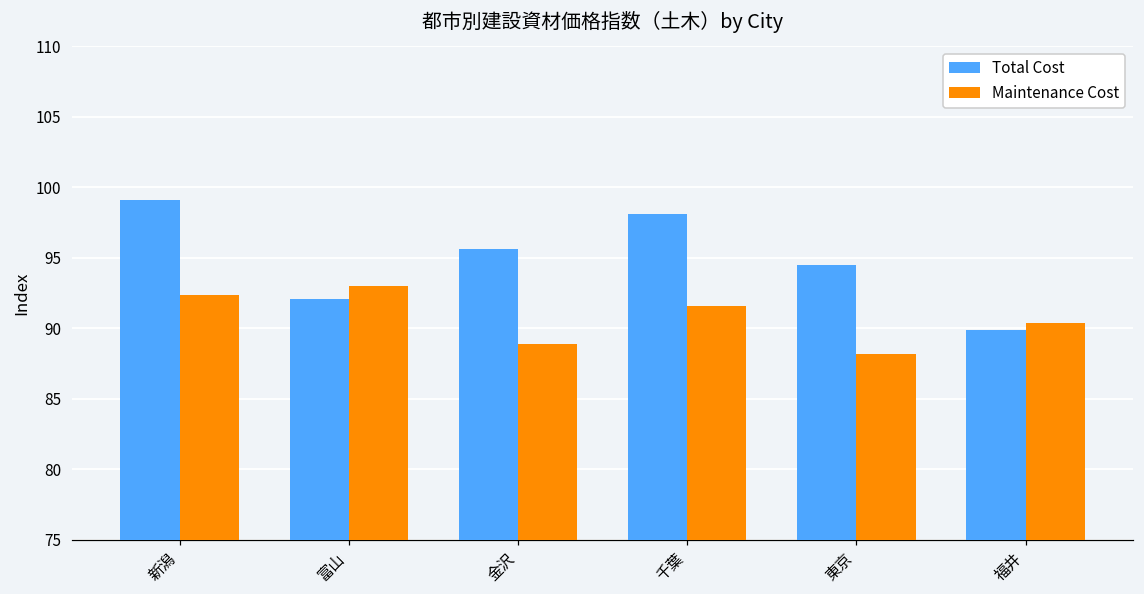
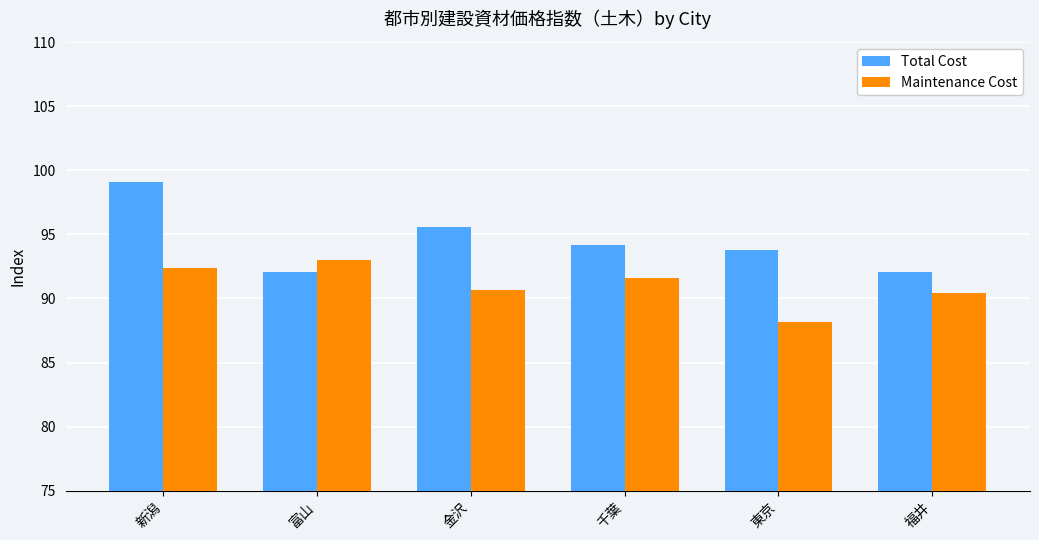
  {
    "Total Cost": {
      "新潟": 99.1,
      "富山": 92.1,
      "金沢": 95.6,
-     "千葉": 98.1,
-     "東京": 94.5,
-     "福井": 89.9
+     "千葉": 94.2,
+     "東京": 93.8,
+     "福井": 92.1
    },
    "Maintenance Cost": {
      "新潟": 92.4,
      "富山": 93.0,
-     "金沢": 88.9,
+     "金沢": 90.7,
      "千葉": 91.6,
      "東京": 88.2,
      "福井": 90.4
    }
  }
